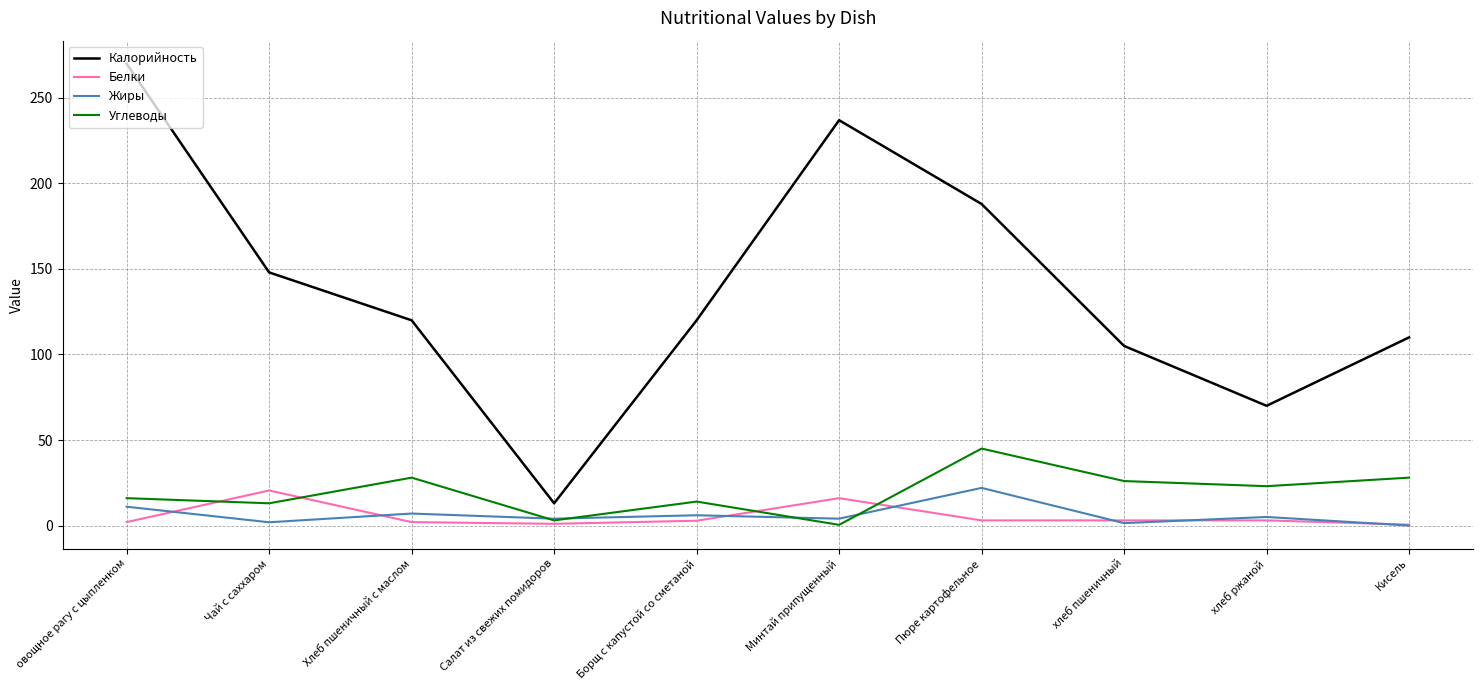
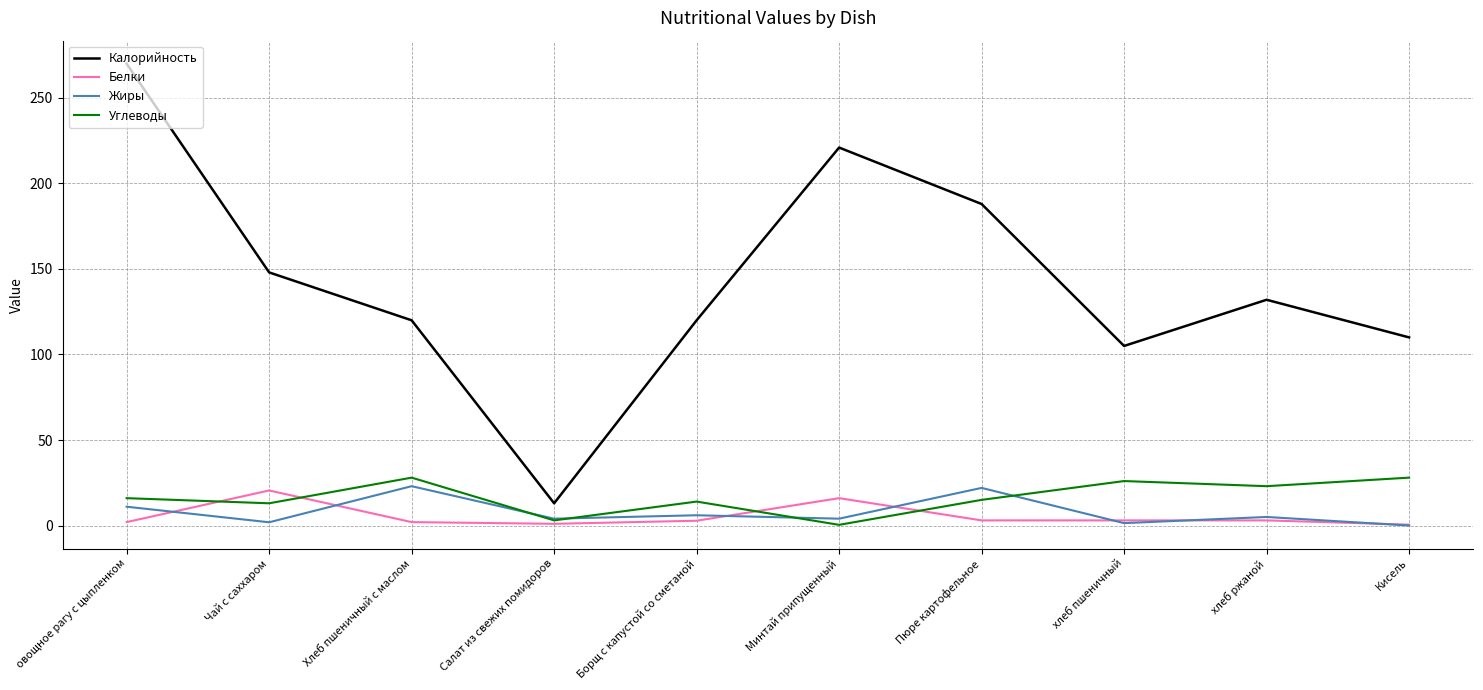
  {
    "Калорийность": {
      "Чай с саххаром": 148,
      "Хлеб пшеничный с маслом": 120,
      "Салат из свежих помидоров": 13,
      "Борщ с капустой со сметаной": 120,
-     "Минтай припущенный": 237,
+     "Минтай припущенный": 221,
      "Пюре картофельное": 188,
      "хлеб пшеничный": 105,
-     "хлеб ржаной": 70,
+     "хлеб ржаной": 132,
      "Кисель": 110
    },
    "Белки": {
      "овощное рагу с цыпленком": 2,
      "Чай с саххаром": 21,
      "Хлеб пшеничный с маслом": 2,
      "Салат из свежих помидоров": 1,
      "Борщ с капустой со сметаной": 3,
      "Минтай припущенный": 16,
      "Пюре картофельное": 3,
      "хлеб пшеничный": 3,
      "хлеб ржаной": 3
    },
    "Жиры": {
      "овощное рагу с цыпленком": 11,
      "Чай с саххаром": 2,
-     "Хлеб пшеничный с маслом": 7,
+     "Хлеб пшеничный с маслом": 23,
      "Борщ с капустой со сметаной": 6,
      "Минтай припущенный": 4,
      "Пюре картофельное": 22,
      "хлеб пшеничный": 1,
      "хлеб ржаной": 5
    },
    "Углеводы": {
      "овощное рагу с цыпленком": 16,
      "Чай с саххаром": 13,
      "Хлеб пшеничный с маслом": 28,
      "Борщ с капустой со сметаной": 14,
      "Минтай припущенный": 0,
-     "Пюре картофельное": 45,
+     "Пюре картофельное": 15,
      "хлеб пшеничный": 26,
      "хлеб ржаной": 23,
      "Кисель": 28
    }
  }
